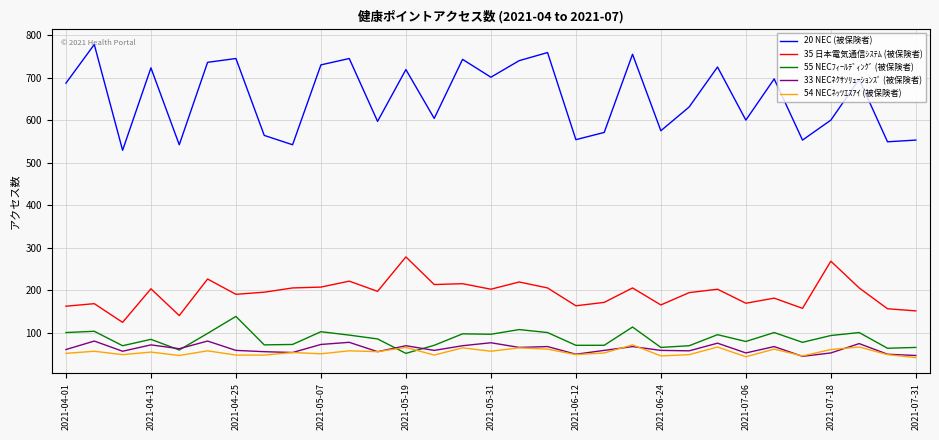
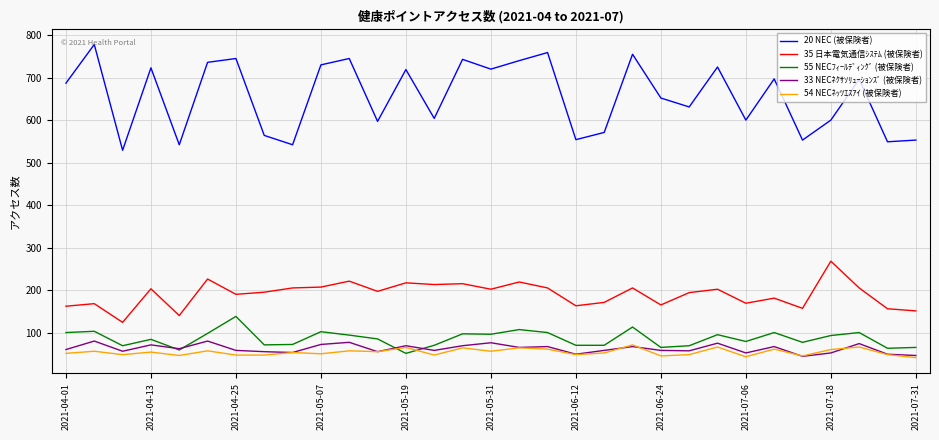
  {
    "20 NEC (被保険者)": {
      "2021-04-01": 690,
      "2021-04-13": 720,
      "2021-04-25": 750,
      "2021-05-07": 730,
      "2021-05-19": 720,
-     "2021-05-31": 700,
+     "2021-05-31": 720,
      "2021-06-12": 550,
-     "2021-06-24": 580,
+     "2021-06-24": 650,
      "2021-07-06": 600,
      "2021-07-18": 600,
      "2021-07-31": 550
    },
    "35 日本電気通信ｼｽﾃﾑ (被保険者)": {
      "2021-04-01": 160,
      "2021-04-13": 200,
      "2021-04-25": 190,
      "2021-05-07": 210,
-     "2021-05-19": 280,
+     "2021-05-19": 220,
      "2021-05-31": 200,
      "2021-06-12": 160,
      "2021-06-24": 170,
      "2021-07-06": 170,
      "2021-07-18": 270,
      "2021-07-31": 150
    },
    "55 NECﾌｨｰﾙﾃﾞｨﾝｸﾞ (被保険者)": {
      "2021-04-01": 100,
      "2021-04-13": 80,
      "2021-04-25": 140,
      "2021-05-07": 100,
      "2021-05-19": 50,
      "2021-05-31": 100,
      "2021-06-12": 70,
      "2021-06-24": 70,
      "2021-07-06": 80,
      "2021-07-18": 90,
      "2021-07-31": 70
    },
    "33 NECﾈｸｻｿﾘｭｰｼｮﾝｽﾞ (被保険者)": {
      "2021-04-01": 60,
      "2021-04-13": 70,
      "2021-04-25": 60,
      "2021-05-07": 70,
      "2021-05-31": 80,
      "2021-06-24": 60,
      "2021-07-06": 50,
      "2021-07-18": 50
    },
    "54 NECﾈｯﾂｴｽｱｲ (被保険者)": {
      "2021-04-01": 50,
      "2021-04-13": 50,
      "2021-04-25": 50,
      "2021-05-07": 50,
      "2021-05-31": 60,
      "2021-06-24": 50,
      "2021-07-06": 40,
      "2021-07-18": 60
    }
  }
